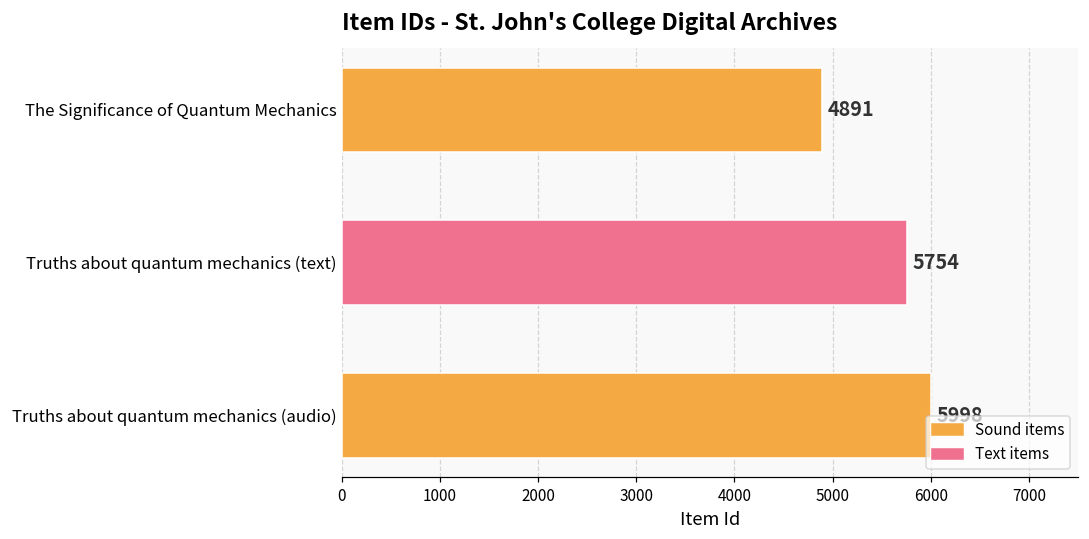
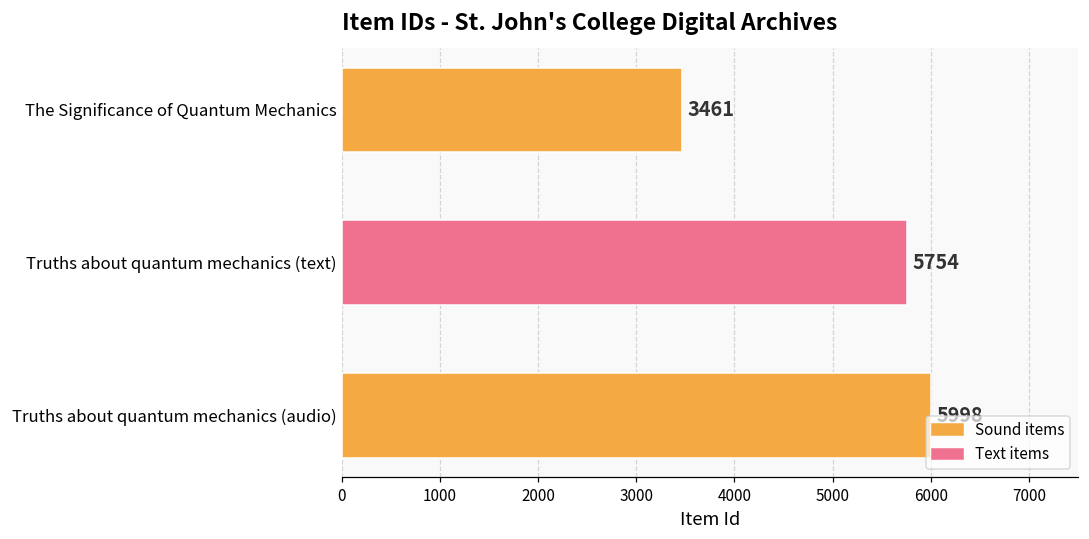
  {
-   "The Significance of Quantum Mechanics": 4891,
+   "The Significance of Quantum Mechanics": 3461,
    "Truths about quantum mechanics (text)": 5754
  }
